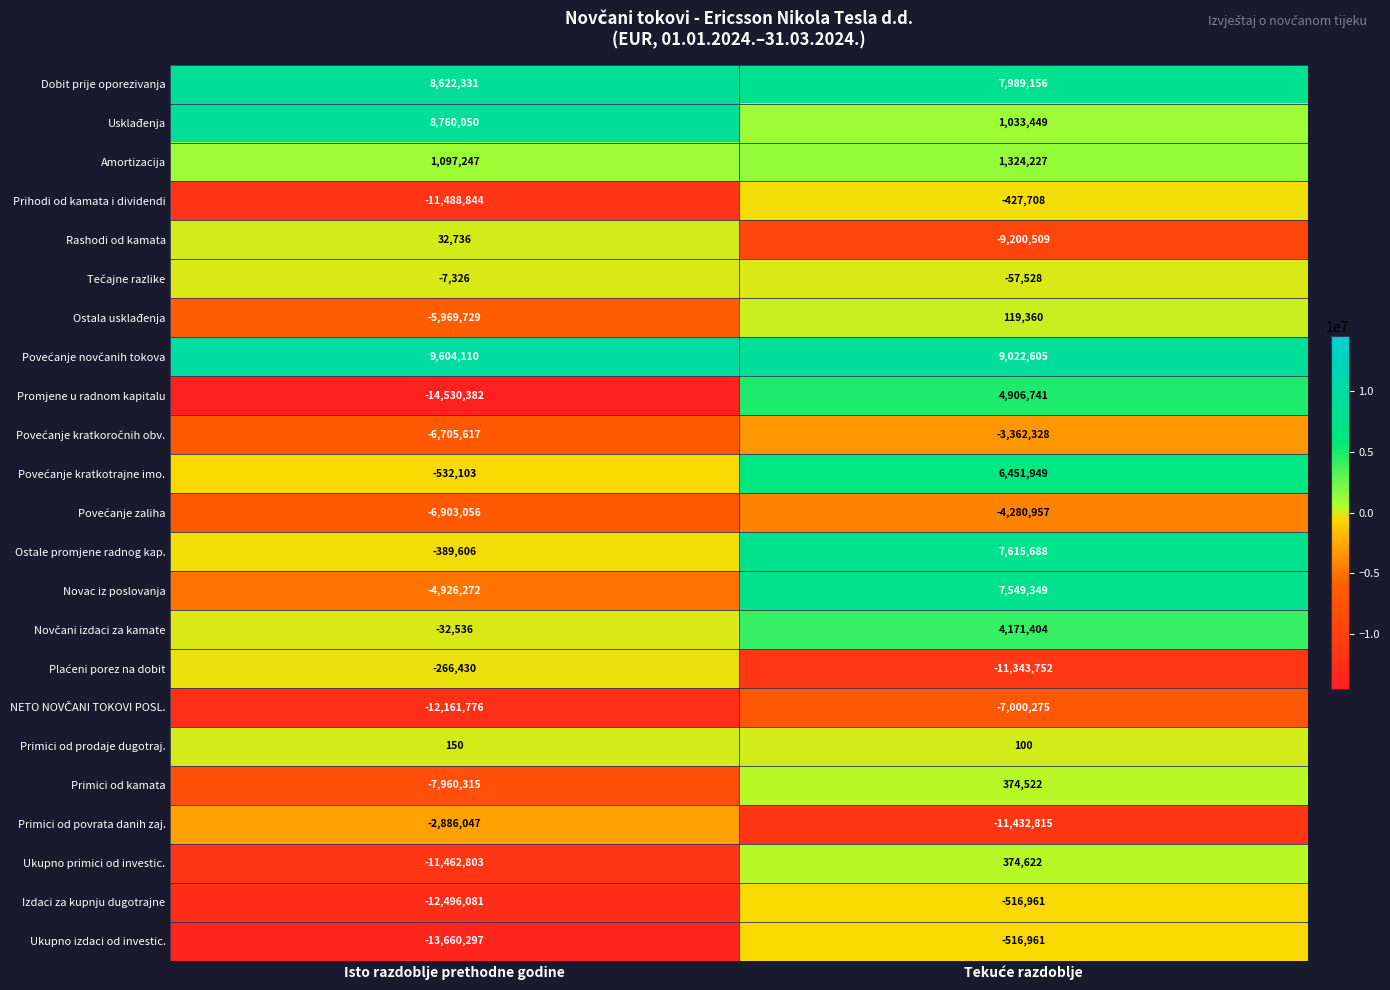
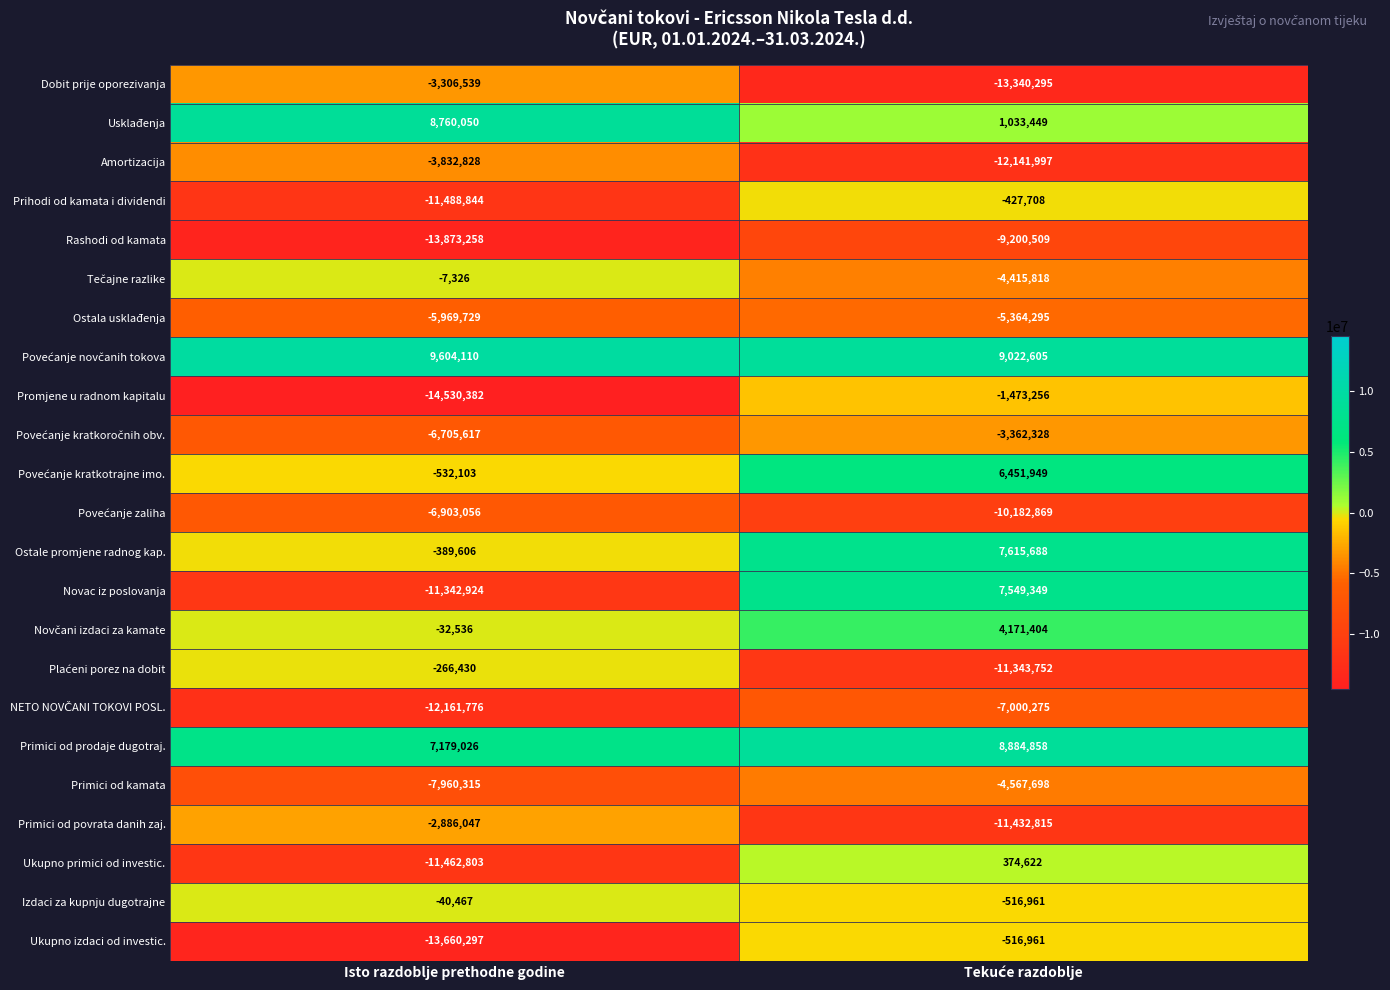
  {
    "Dobit prije oporezivanja": {
-     "Isto razdoblje prethodne godine": "8,622,331",
-     "Tekuće razdoblje": "7,989,156"
+     "Isto razdoblje prethodne godine": "-3,306,539",
+     "Tekuće razdoblje": "-13,340,295"
    },
    "Usklađenja": {
      "Isto razdoblje prethodne godine": "8,760,050",
      "Tekuće razdoblje": "1,033,449"
    },
    "Amortizacija": {
-     "Isto razdoblje prethodne godine": "1,097,247",
-     "Tekuće razdoblje": "1,324,227"
+     "Isto razdoblje prethodne godine": "-3,832,828",
+     "Tekuće razdoblje": "-12,141,997"
    },
    "Prihodi od kamata i dividendi": {
      "Isto razdoblje prethodne godine": "-11,488,844",
      "Tekuće razdoblje": "-427,708"
    },
    "Rashodi od kamata": {
-     "Isto razdoblje prethodne godine": "32,736",
+     "Isto razdoblje prethodne godine": "-13,873,258",
      "Tekuće razdoblje": "-9,200,509"
    },
    "Tečajne razlike": {
      "Isto razdoblje prethodne godine": "-7,326",
-     "Tekuće razdoblje": "-57,528"
+     "Tekuće razdoblje": "-4,415,818"
    },
    "Ostala usklađenja": {
      "Isto razdoblje prethodne godine": "-5,969,729",
-     "Tekuće razdoblje": "119,360"
+     "Tekuće razdoblje": "-5,364,295"
    },
    "Povećanje novčanih tokova": {
      "Isto razdoblje prethodne godine": "9,604,110",
      "Tekuće razdoblje": "9,022,605"
    },
    "Promjene u radnom kapitalu": {
      "Isto razdoblje prethodne godine": "-14,530,382",
-     "Tekuće razdoblje": "4,906,741"
+     "Tekuće razdoblje": "-1,473,256"
    },
    "Povećanje kratkoročnih obv.": {
      "Isto razdoblje prethodne godine": "-6,705,617",
      "Tekuće razdoblje": "-3,362,328"
    },
    "Povećanje kratkotrajne imo.": {
      "Isto razdoblje prethodne godine": "-532,103",
      "Tekuće razdoblje": "6,451,949"
    },
    "Povećanje zaliha": {
      "Isto razdoblje prethodne godine": "-6,903,056",
-     "Tekuće razdoblje": "-4,280,957"
+     "Tekuće razdoblje": "-10,182,869"
    },
    "Ostale promjene radnog kap.": {
      "Isto razdoblje prethodne godine": "-389,606",
      "Tekuće razdoblje": "7,615,688"
    },
    "Novac iz poslovanja": {
-     "Isto razdoblje prethodne godine": "-4,926,272",
+     "Isto razdoblje prethodne godine": "-11,342,924",
      "Tekuće razdoblje": "7,549,349"
    },
    "Novčani izdaci za kamate": {
      "Isto razdoblje prethodne godine": "-32,536",
      "Tekuće razdoblje": "4,171,404"
    },
    "Plaćeni porez na dobit": {
      "Isto razdoblje prethodne godine": "-266,430",
      "Tekuće razdoblje": "-11,343,752"
    },
    "NETO NOVČANI TOKOVI POSL.": {
      "Isto razdoblje prethodne godine": "-12,161,776",
      "Tekuće razdoblje": "-7,000,275"
    },
    "Primici od prodaje dugotraj.": {
-     "Isto razdoblje prethodne godine": "150",
-     "Tekuće razdoblje": "100"
+     "Isto razdoblje prethodne godine": "7,179,026",
+     "Tekuće razdoblje": "8,884,858"
    },
    "Primici od kamata": {
      "Isto razdoblje prethodne godine": "-7,960,315",
-     "Tekuće razdoblje": "374,522"
+     "Tekuće razdoblje": "-4,567,698"
    },
    "Primici od povrata danih zaj.": {
      "Isto razdoblje prethodne godine": "-2,886,047",
      "Tekuće razdoblje": "-11,432,815"
    },
    "Ukupno primici od investic.": {
      "Isto razdoblje prethodne godine": "-11,462,803",
      "Tekuće razdoblje": "374,622"
    },
    "Izdaci za kupnju dugotrajne": {
-     "Isto razdoblje prethodne godine": "-12,496,081",
+     "Isto razdoblje prethodne godine": "-40,467",
      "Tekuće razdoblje": "-516,961"
    },
    "Ukupno izdaci od investic.": {
      "Isto razdoblje prethodne godine": "-13,660,297",
      "Tekuće razdoblje": "-516,961"
    }
  }
